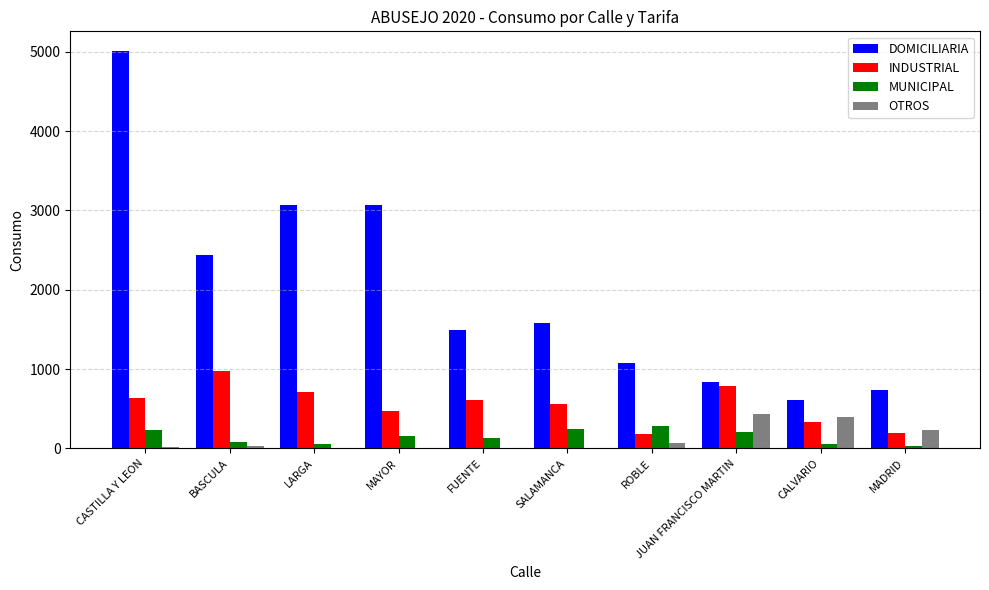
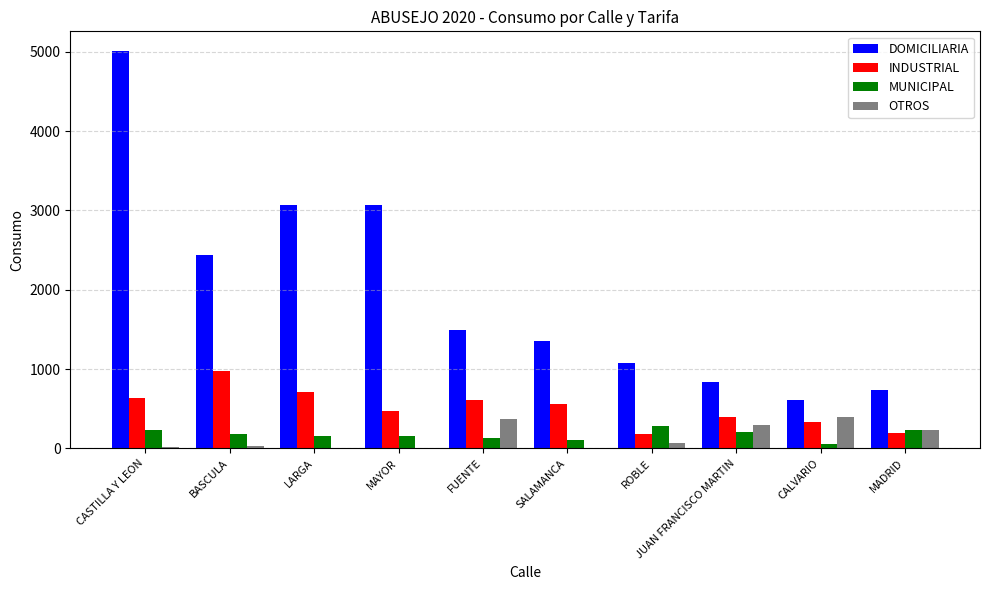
  {
    "DOMICILIARIA": {
      "CASTILLA Y LEON": 5000,
      "BASCULA": 2400,
      "LARGA": 3100,
      "MAYOR": 3100,
      "FUENTE": 1500,
-     "SALAMANCA": 1600,
+     "SALAMANCA": 1400,
      "ROBLE": 1100,
      "JUAN FRANCISCO MARTIN": 800,
      "CALVARIO": 600,
      "MADRID": 700
    },
    "INDUSTRIAL": {
      "CASTILLA Y LEON": 600,
      "BASCULA": 1000,
      "LARGA": 700,
      "MAYOR": 500,
      "FUENTE": 600,
      "SALAMANCA": 600,
      "ROBLE": 200,
-     "JUAN FRANCISCO MARTIN": 800,
+     "JUAN FRANCISCO MARTIN": 400,
      "CALVARIO": 300,
      "MADRID": 200
    },
    "MUNICIPAL": {
      "CASTILLA Y LEON": 200,
-     "BASCULA": 100,
-     "LARGA": 100,
+     "BASCULA": 200,
+     "LARGA": 200,
      "MAYOR": 200,
      "FUENTE": 100,
-     "SALAMANCA": 200,
+     "SALAMANCA": 100,
      "ROBLE": 300,
      "JUAN FRANCISCO MARTIN": 200,
      "CALVARIO": 100,
-     "MADRID": 0
+     "MADRID": 200
    },
    "OTROS": {
      "BASCULA": 0,
-     "FUENTE": 0,
+     "FUENTE": 400,
      "ROBLE": 100,
-     "JUAN FRANCISCO MARTIN": 400,
+     "JUAN FRANCISCO MARTIN": 300,
      "CALVARIO": 400,
      "MADRID": 200
    }
  }
